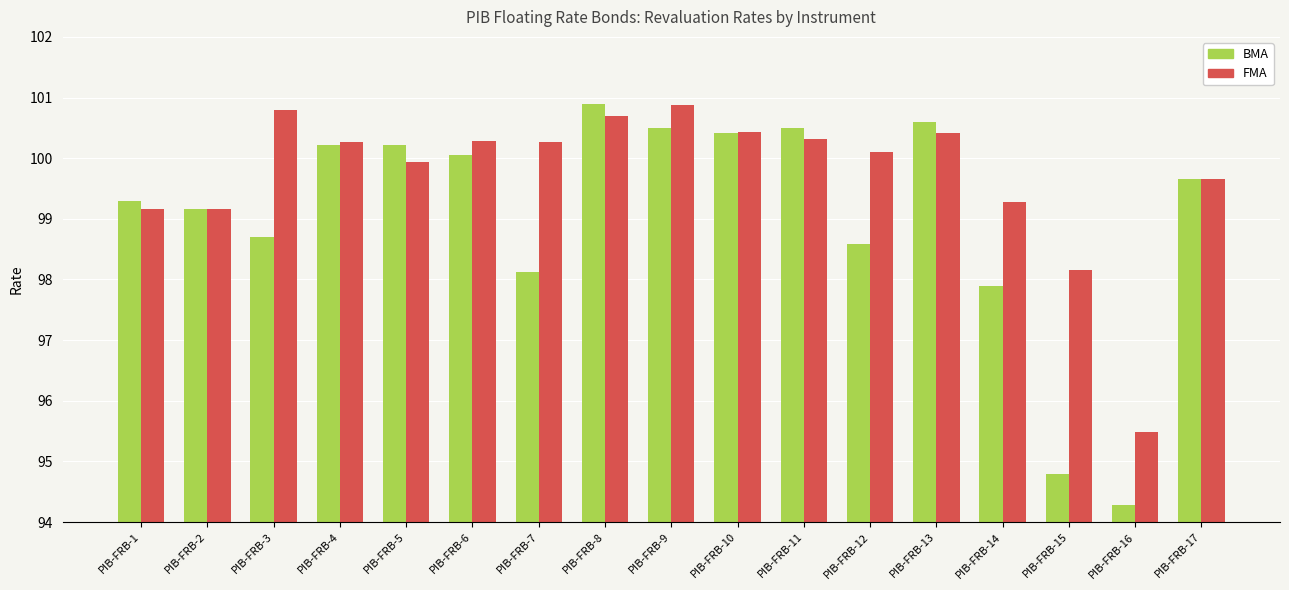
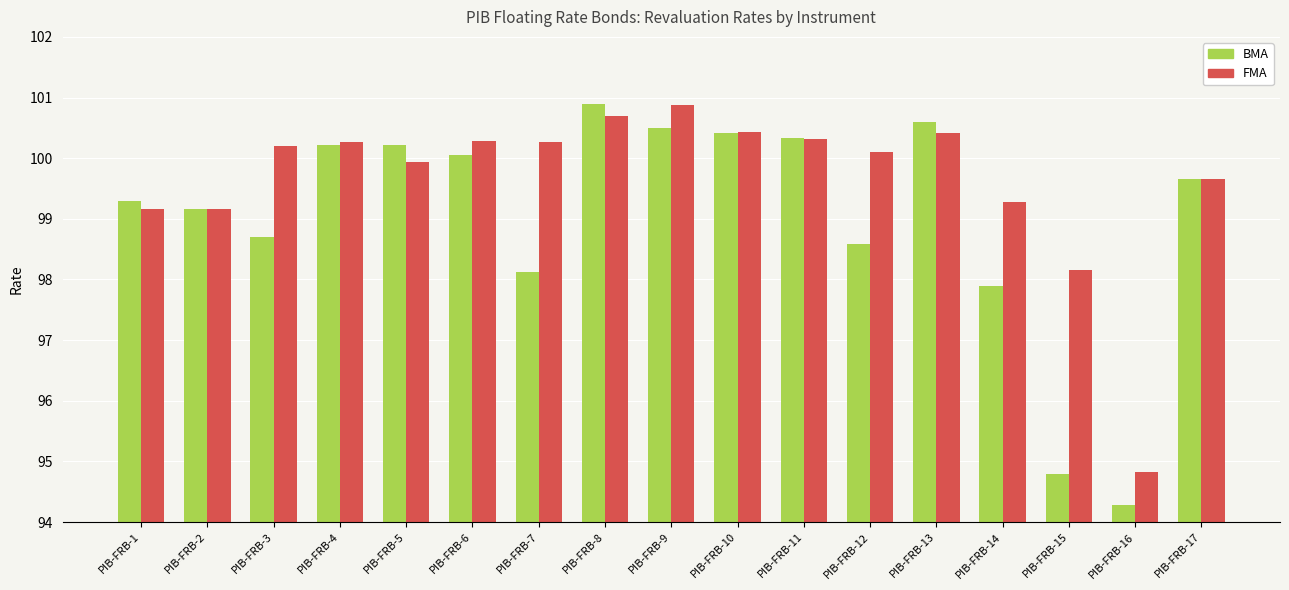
  {
    "BMA": {
      "PIB-FRB-1": 99.3,
      "PIB-FRB-2": 99.2,
      "PIB-FRB-3": 98.7,
      "PIB-FRB-4": 100.2,
      "PIB-FRB-5": 100.2,
      "PIB-FRB-6": 100.1,
      "PIB-FRB-7": 98.1,
      "PIB-FRB-8": 100.9,
      "PIB-FRB-9": 100.5,
      "PIB-FRB-10": 100.4,
-     "PIB-FRB-11": 100.5,
+     "PIB-FRB-11": 100.3,
      "PIB-FRB-12": 98.6,
      "PIB-FRB-13": 100.6,
      "PIB-FRB-14": 97.9,
      "PIB-FRB-15": 94.8,
      "PIB-FRB-16": 94.3,
      "PIB-FRB-17": 99.7
    },
    "FMA": {
      "PIB-FRB-1": 99.2,
      "PIB-FRB-2": 99.2,
-     "PIB-FRB-3": 100.8,
+     "PIB-FRB-3": 100.2,
      "PIB-FRB-4": 100.3,
      "PIB-FRB-5": 99.9,
      "PIB-FRB-6": 100.3,
      "PIB-FRB-7": 100.3,
      "PIB-FRB-8": 100.7,
      "PIB-FRB-9": 100.9,
      "PIB-FRB-10": 100.4,
      "PIB-FRB-11": 100.3,
      "PIB-FRB-12": 100.1,
      "PIB-FRB-13": 100.4,
      "PIB-FRB-14": 99.3,
      "PIB-FRB-15": 98.2,
-     "PIB-FRB-16": 95.5,
+     "PIB-FRB-16": 94.8,
      "PIB-FRB-17": 99.7
    }
  }
